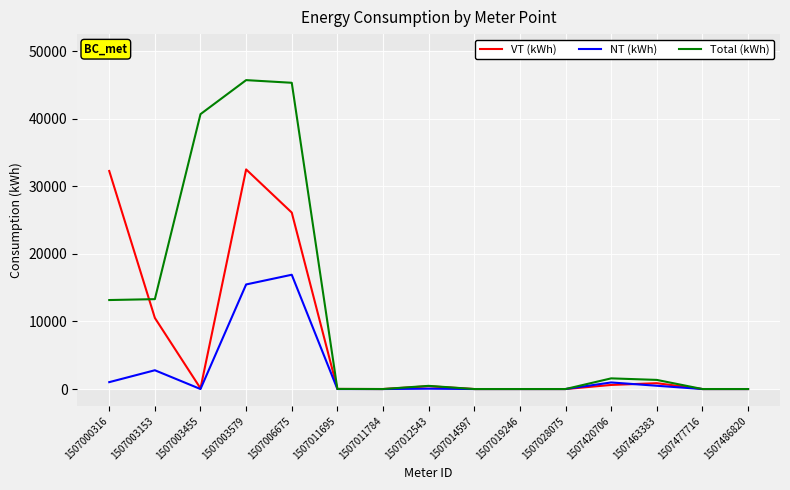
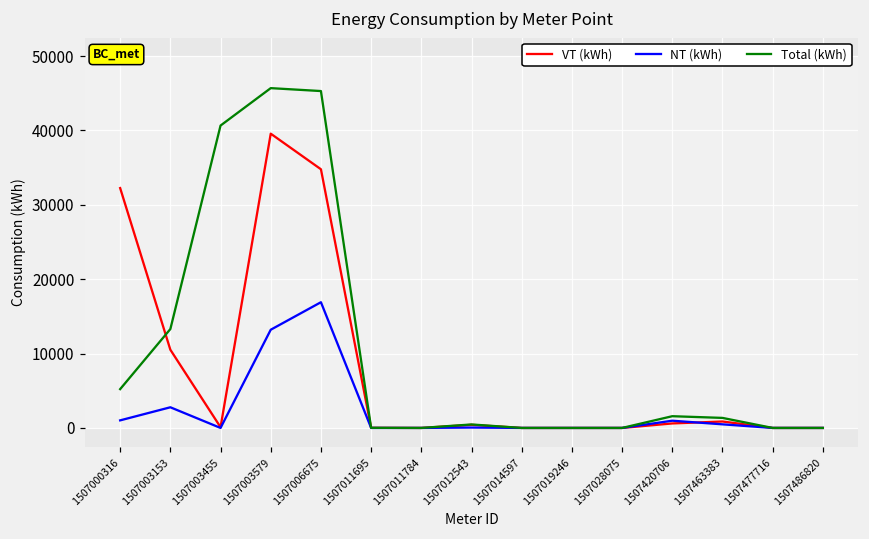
  {
    "VT (kWh)": {
      "1507000316": 32000,
      "1507003153": 11000,
-     "1507003579": 32000,
-     "1507006675": 26000,
+     "1507003579": 40000,
+     "1507006675": 35000,
      "1507463383": 1000
    },
    "NT (kWh)": {
      "1507000316": 1000,
      "1507003153": 3000,
-     "1507003579": 15000,
+     "1507003579": 13000,
      "1507006675": 17000,
      "1507463383": 0
    },
    "Total (kWh)": {
-     "1507000316": 13000,
+     "1507000316": 5000,
      "1507003153": 13000,
      "1507003455": 41000,
      "1507003579": 46000,
      "1507006675": 45000,
      "1507420706": 2000,
      "1507463383": 1000
    }
  }
